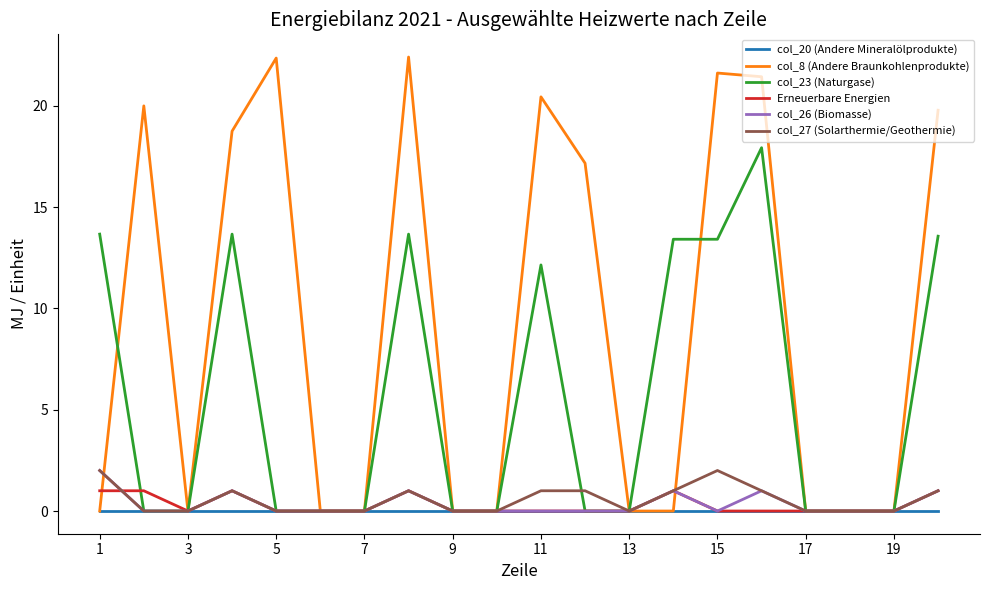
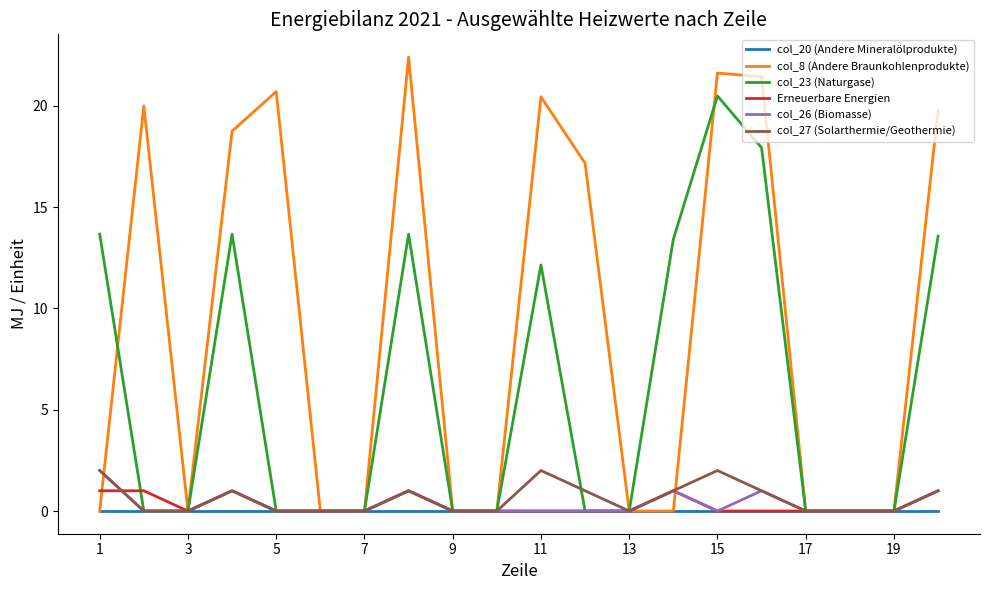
  {
    "col_8 (Andere Braunkohlenprodukte)": {
-     "5": 22.4,
+     "5": 20.7,
      "11": 20.4,
      "15": 21.6
    },
    "col_23 (Naturgase)": {
      "1": 13.7,
      "11": 12.1,
-     "15": 13.4
+     "15": 20.5
    },
    "Erneuerbare Energien": {
      "1": 1.0
    },
    "col_27 (Solarthermie/Geothermie)": {
-     "11": 1,
+     "11": 2,
      "15": 2
    }
  }
